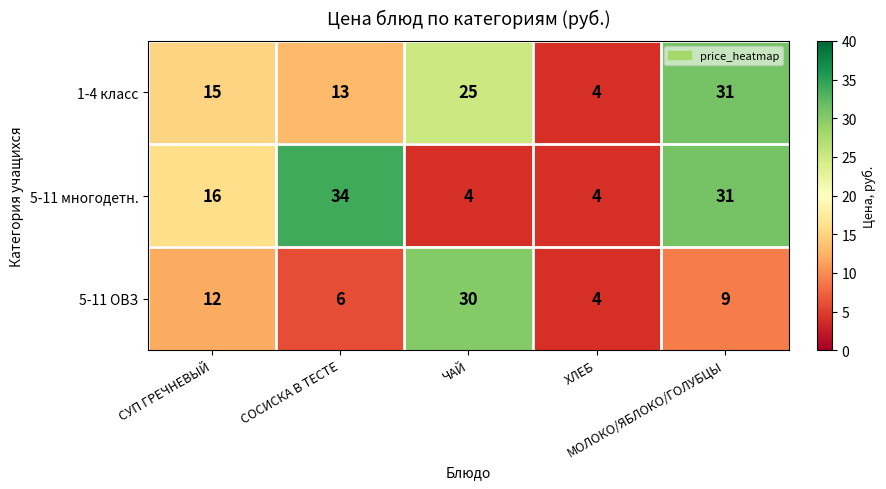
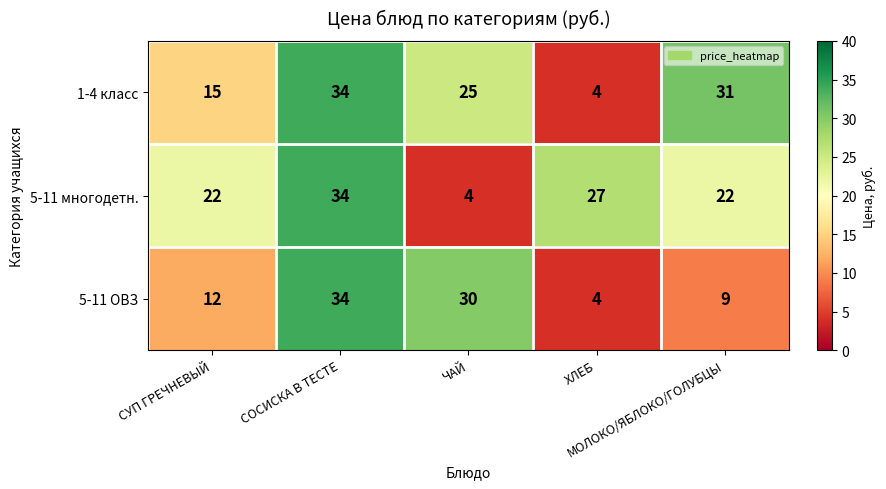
  {
    "1-4 класс": {
      "СУП ГРЕЧНЕВЫЙ": 15,
-     "СОСИСКА В ТЕСТЕ": 13,
+     "СОСИСКА В ТЕСТЕ": 34,
      "ЧАЙ": 25,
      "ХЛЕБ": 4,
      "МОЛОКО/ЯБЛОКО/ГОЛУБЦЫ": 31
    },
    "5-11 многодетн.": {
-     "СУП ГРЕЧНЕВЫЙ": 16,
+     "СУП ГРЕЧНЕВЫЙ": 22,
      "СОСИСКА В ТЕСТЕ": 34,
      "ЧАЙ": 4,
-     "ХЛЕБ": 4,
-     "МОЛОКО/ЯБЛОКО/ГОЛУБЦЫ": 31
+     "ХЛЕБ": 27,
+     "МОЛОКО/ЯБЛОКО/ГОЛУБЦЫ": 22
    },
    "5-11 ОВЗ": {
      "СУП ГРЕЧНЕВЫЙ": 12,
-     "СОСИСКА В ТЕСТЕ": 6,
+     "СОСИСКА В ТЕСТЕ": 34,
      "ЧАЙ": 30,
      "ХЛЕБ": 4,
      "МОЛОКО/ЯБЛОКО/ГОЛУБЦЫ": 9
    }
  }
